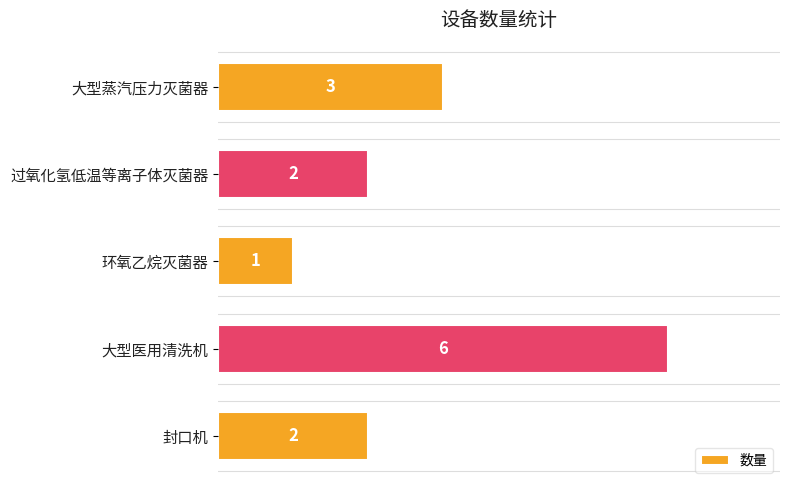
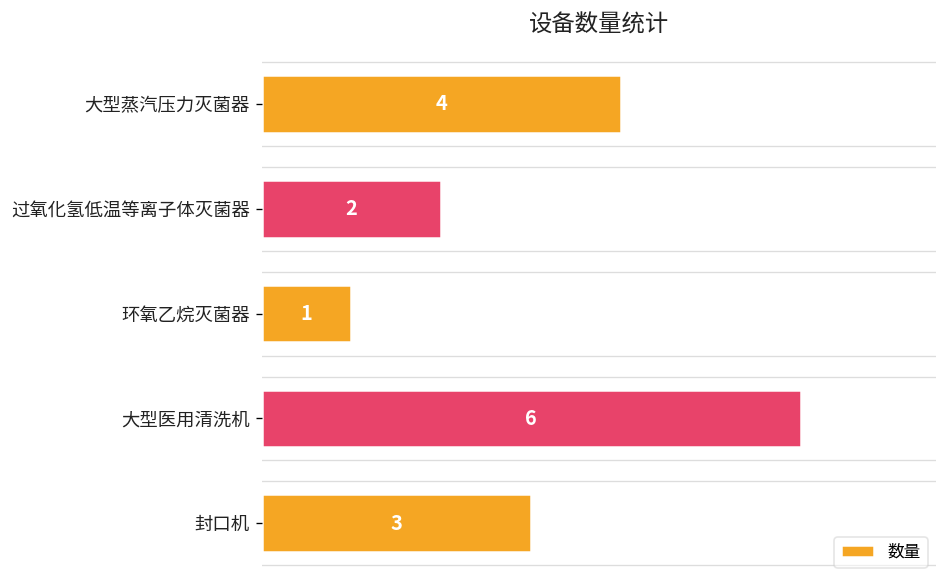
  {
-   "大型蒸汽压力灭菌器": 3,
+   "大型蒸汽压力灭菌器": 4,
    "过氧化氢低温等离子体灭菌器": 2,
    "环氧乙烷灭菌器": 1,
    "大型医用清洗机": 6,
-   "封口机": 2
+   "封口机": 3
  }
